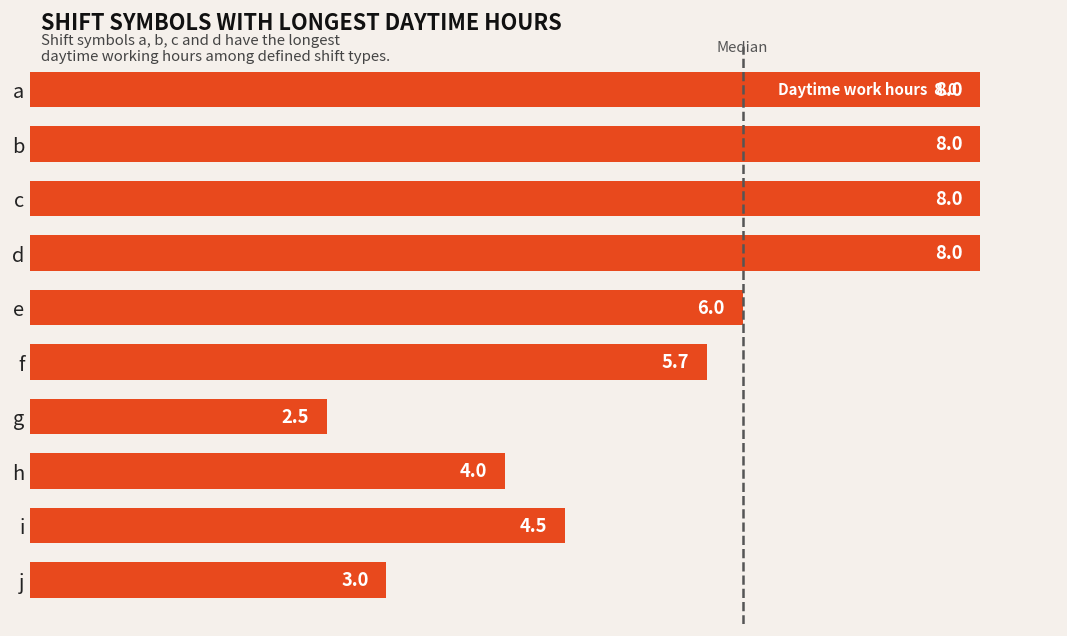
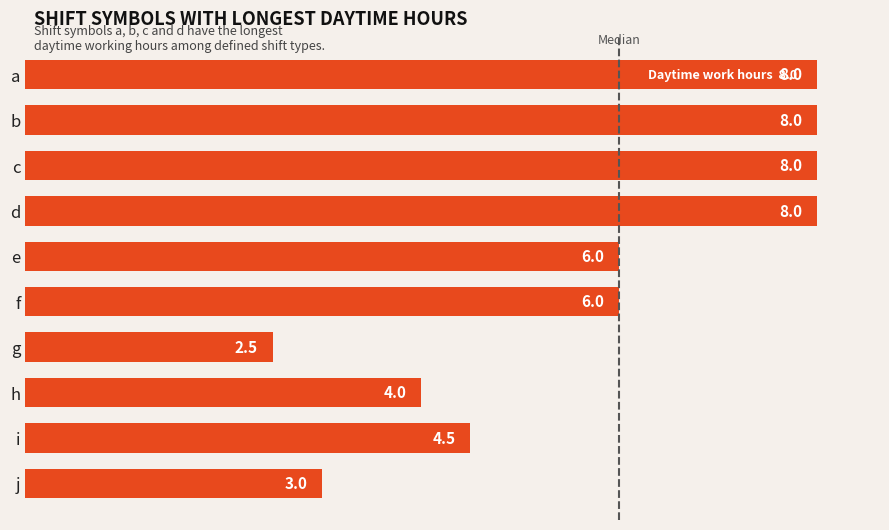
  {
    "a": 8.0,
    "b": 8.0,
    "c": 8.0,
    "d": 8.0,
    "e": 6.0,
-   "f": 5.7,
+   "f": 6.0,
    "g": 2.5,
    "h": 4.0,
    "i": 4.5,
    "j": 3.0
  }
